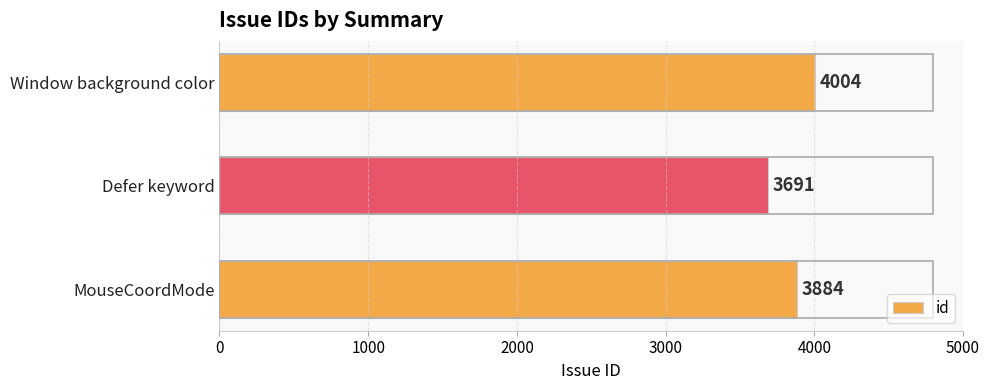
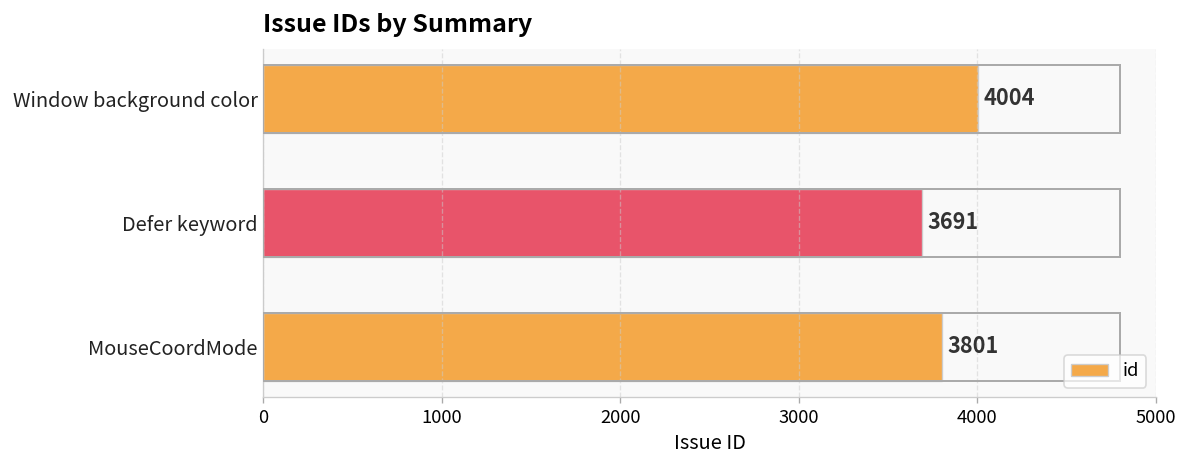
  {
    "Window background color": 4004,
    "Defer keyword": 3691,
-   "MouseCoordMode": 3884
+   "MouseCoordMode": 3801
  }
